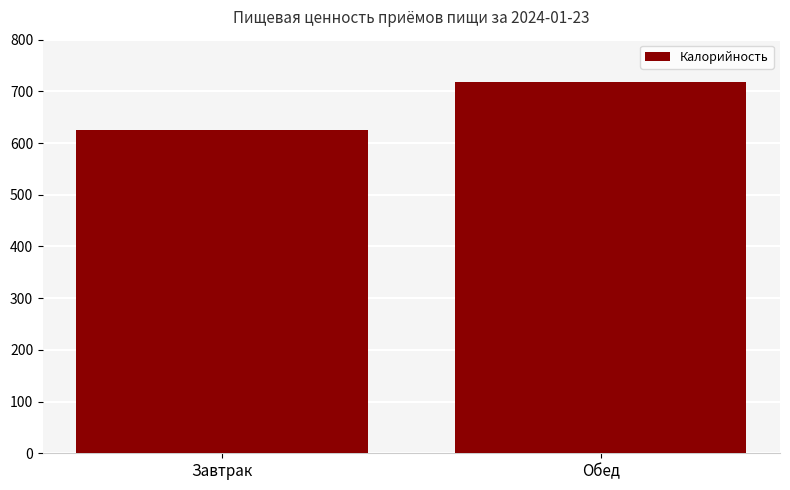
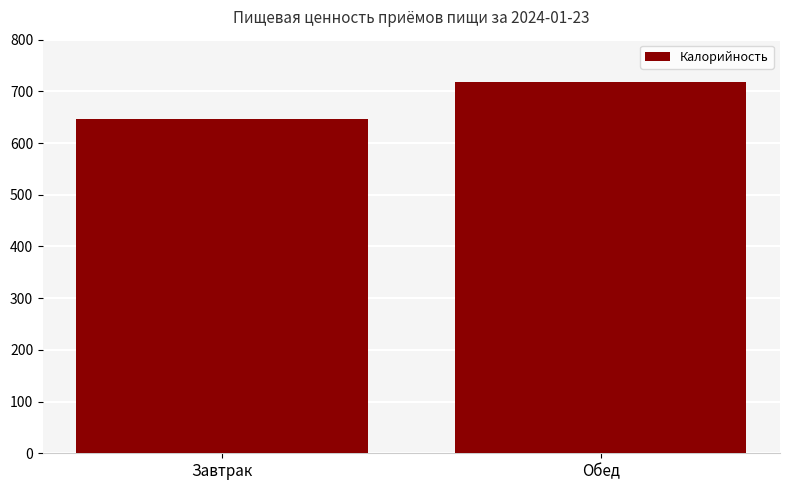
  {
-   "Завтрак": 630,
+   "Завтрак": 650,
    "Обед": 720
  }
